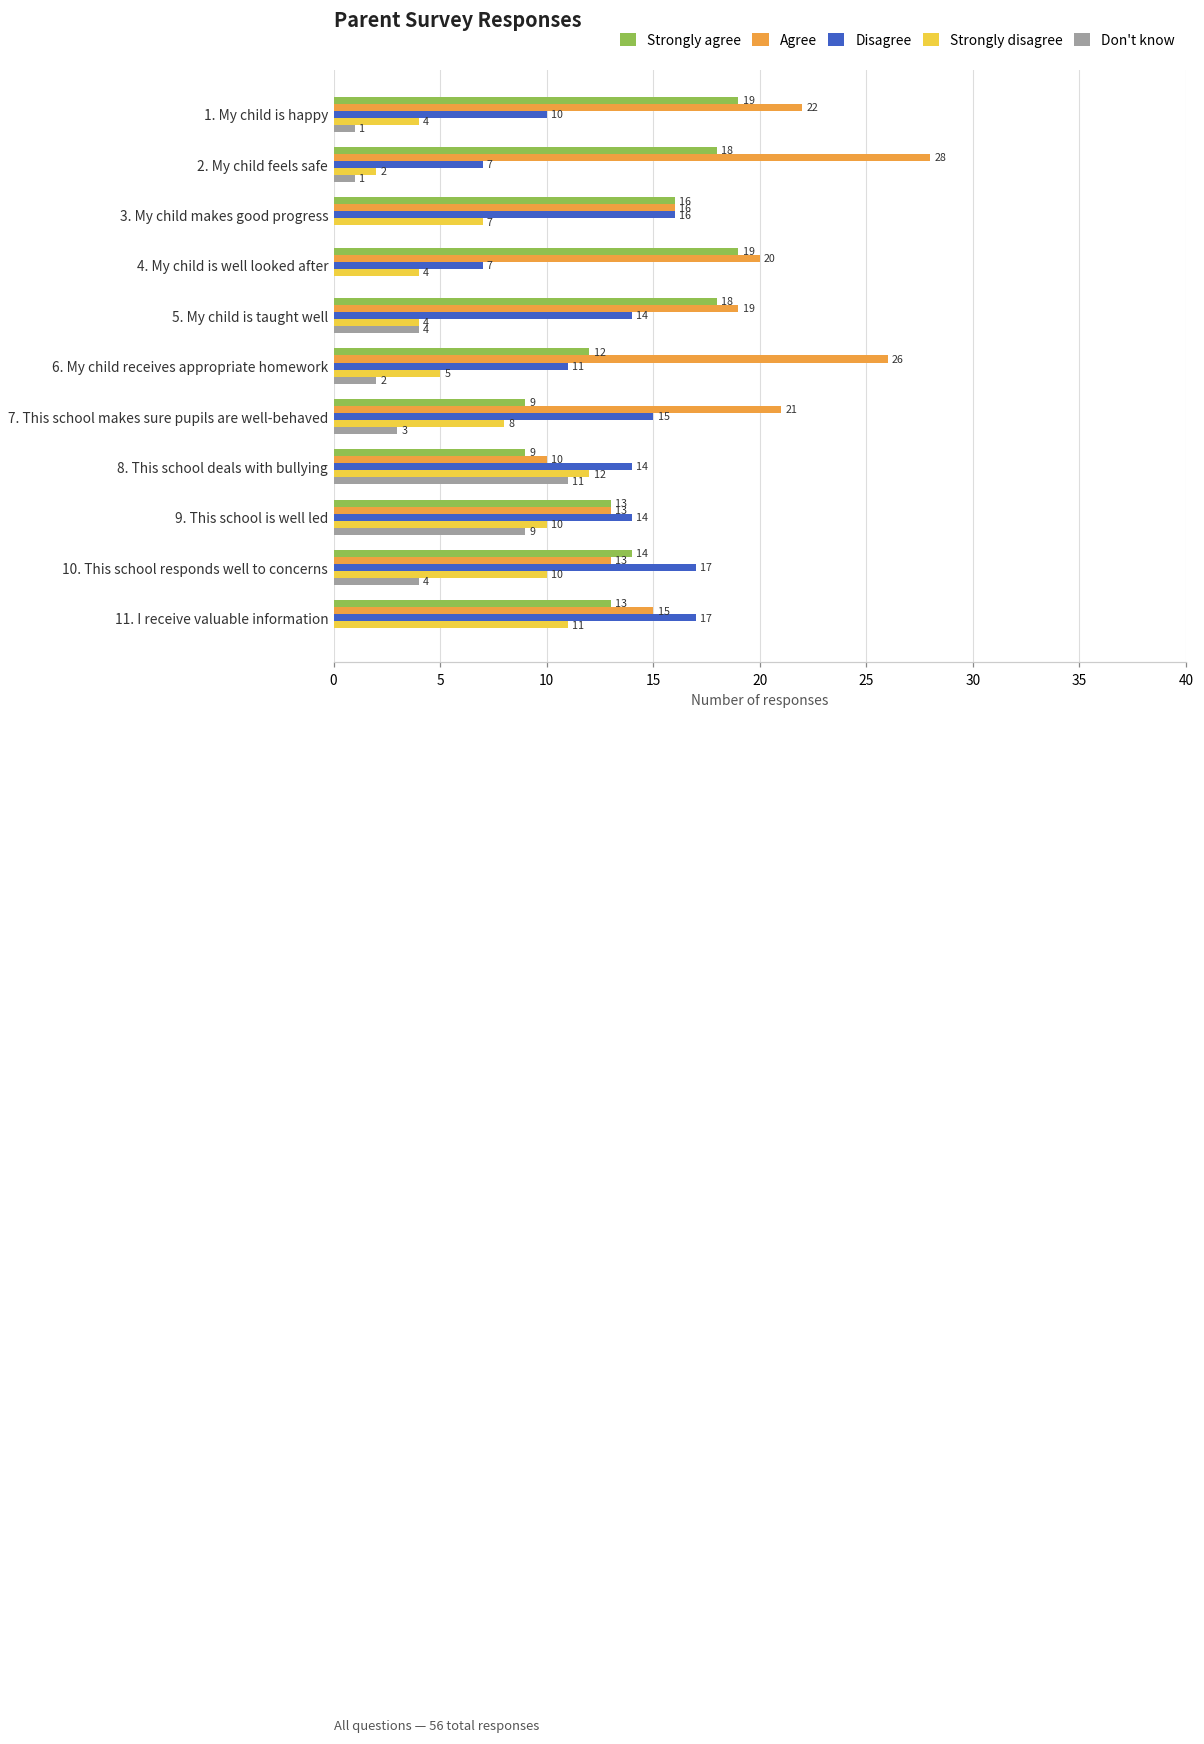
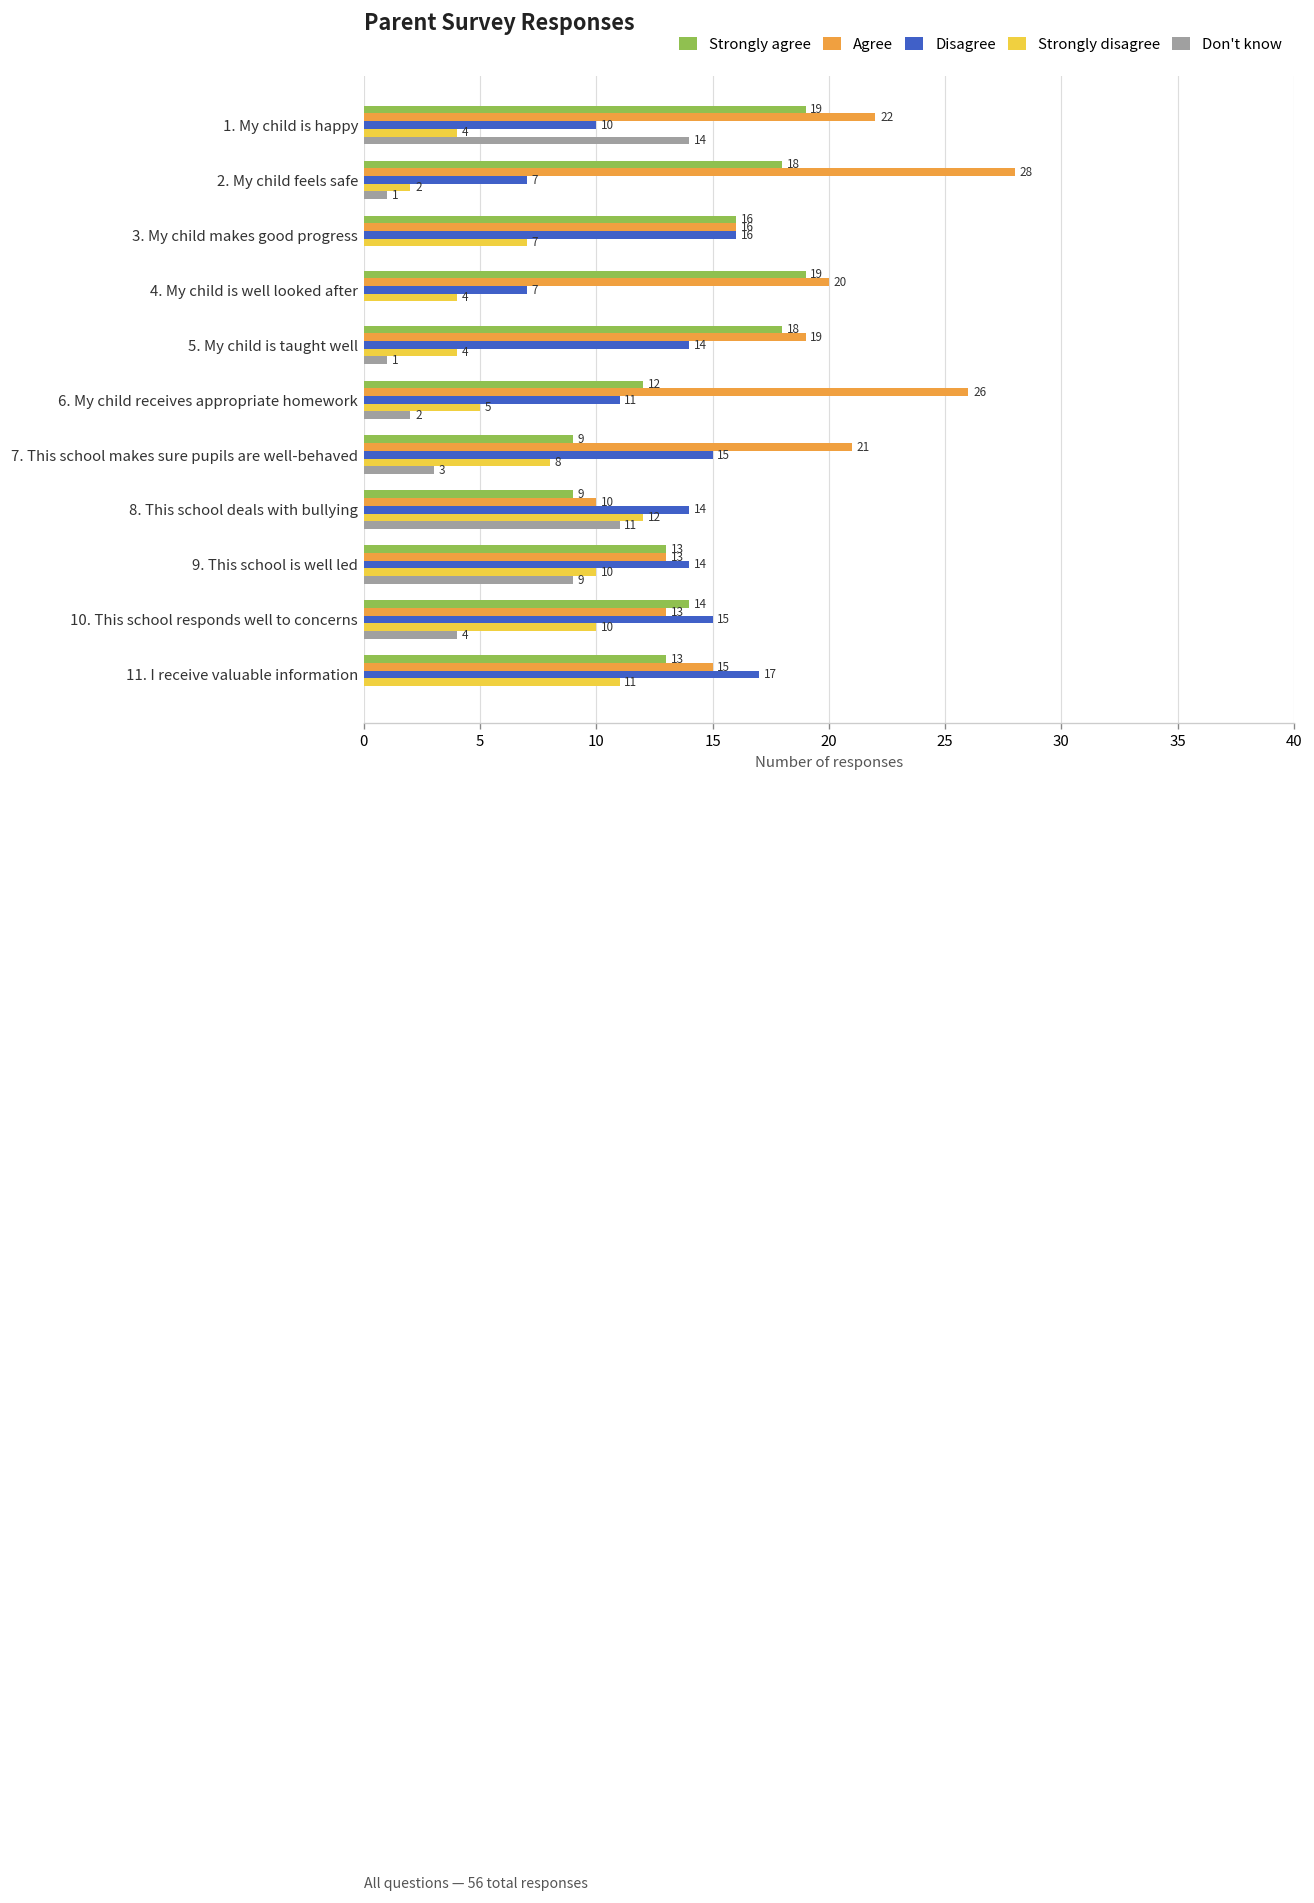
  {
    "Strongly agree": {
      "1. My child is happy": 19,
      "2. My child feels safe": 18,
      "4. My child is well looked after": 19,
      "5. My child is taught well": 18,
      "6. My child receives appropriate homework": 12,
      "7. This school makes sure pupils are well-behaved": 9,
      "8. This school deals with bullying": 9,
      "10. This school responds well to concerns": 14,
      "11. I receive valuable information": 13
    },
    "Disagree": {
      "1. My child is happy": 10,
      "2. My child feels safe": 7,
      "4. My child is well looked after": 7,
      "5. My child is taught well": 14,
      "6. My child receives appropriate homework": 11,
      "7. This school makes sure pupils are well-behaved": 15,
      "8. This school deals with bullying": 14,
      "9. This school is well led": 14,
-     "10. This school responds well to concerns": 17,
+     "10. This school responds well to concerns": 15,
      "11. I receive valuable information": 17
    },
    "Don't know": {
-     "1. My child is happy": 1,
+     "1. My child is happy": 14,
      "2. My child feels safe": 1,
-     "5. My child is taught well": 4,
+     "5. My child is taught well": 1,
      "6. My child receives appropriate homework": 2,
      "7. This school makes sure pupils are well-behaved": 3,
      "8. This school deals with bullying": 11,
      "9. This school is well led": 9,
      "10. This school responds well to concerns": 4
    }
  }
